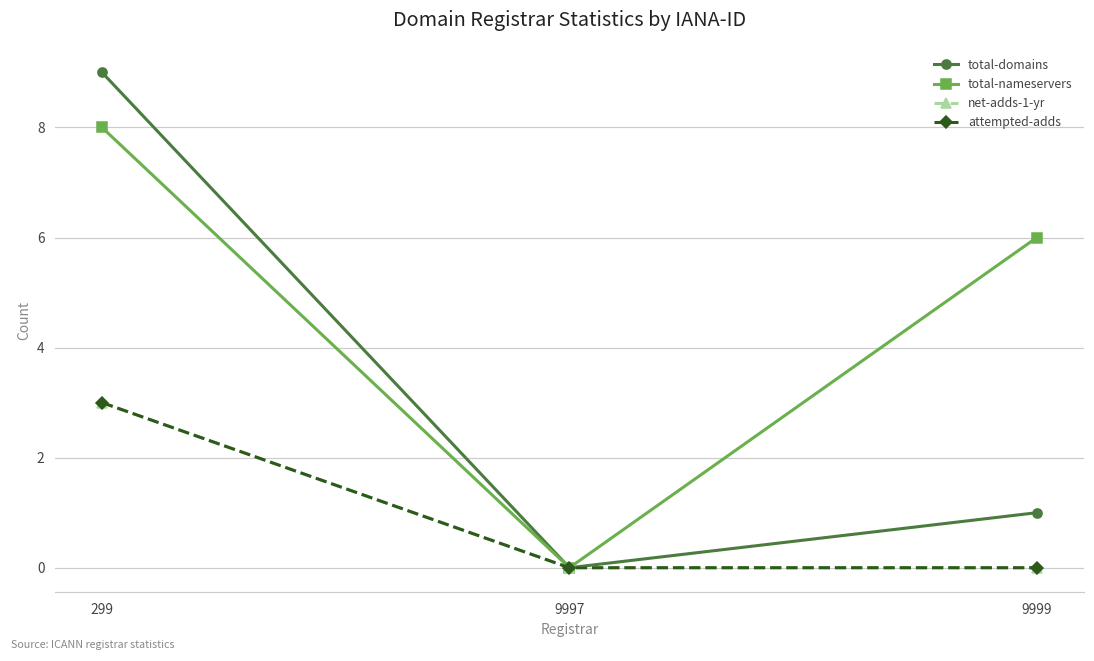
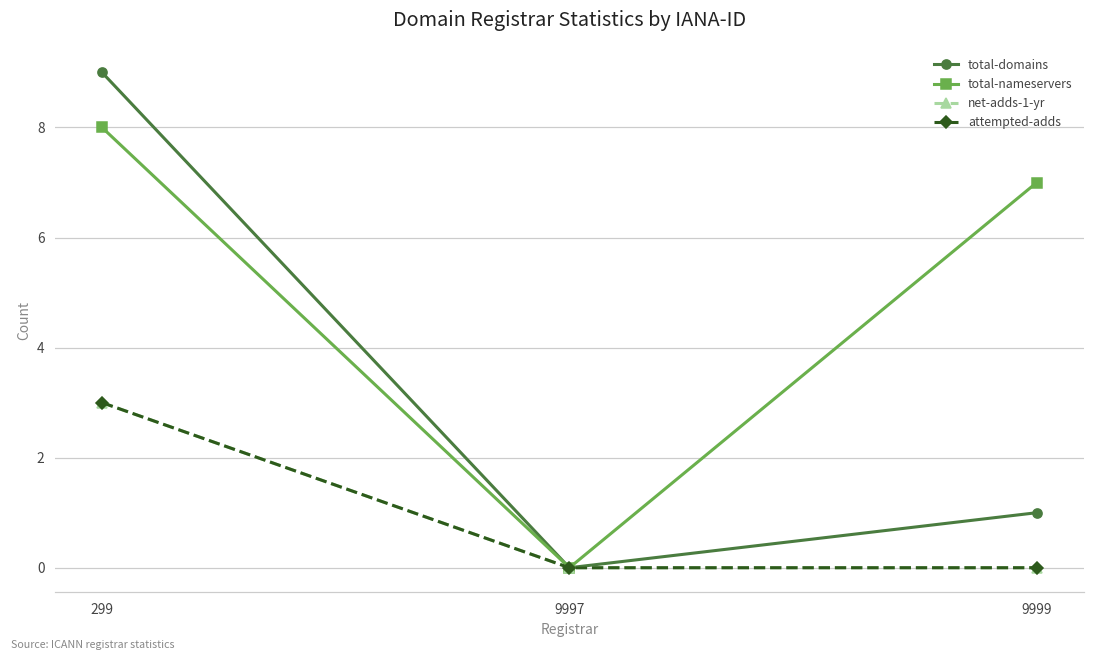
  {
    "total-nameservers": {
      "299": 8,
-     "9999": 6
+     "9999": 7
    }
  }
